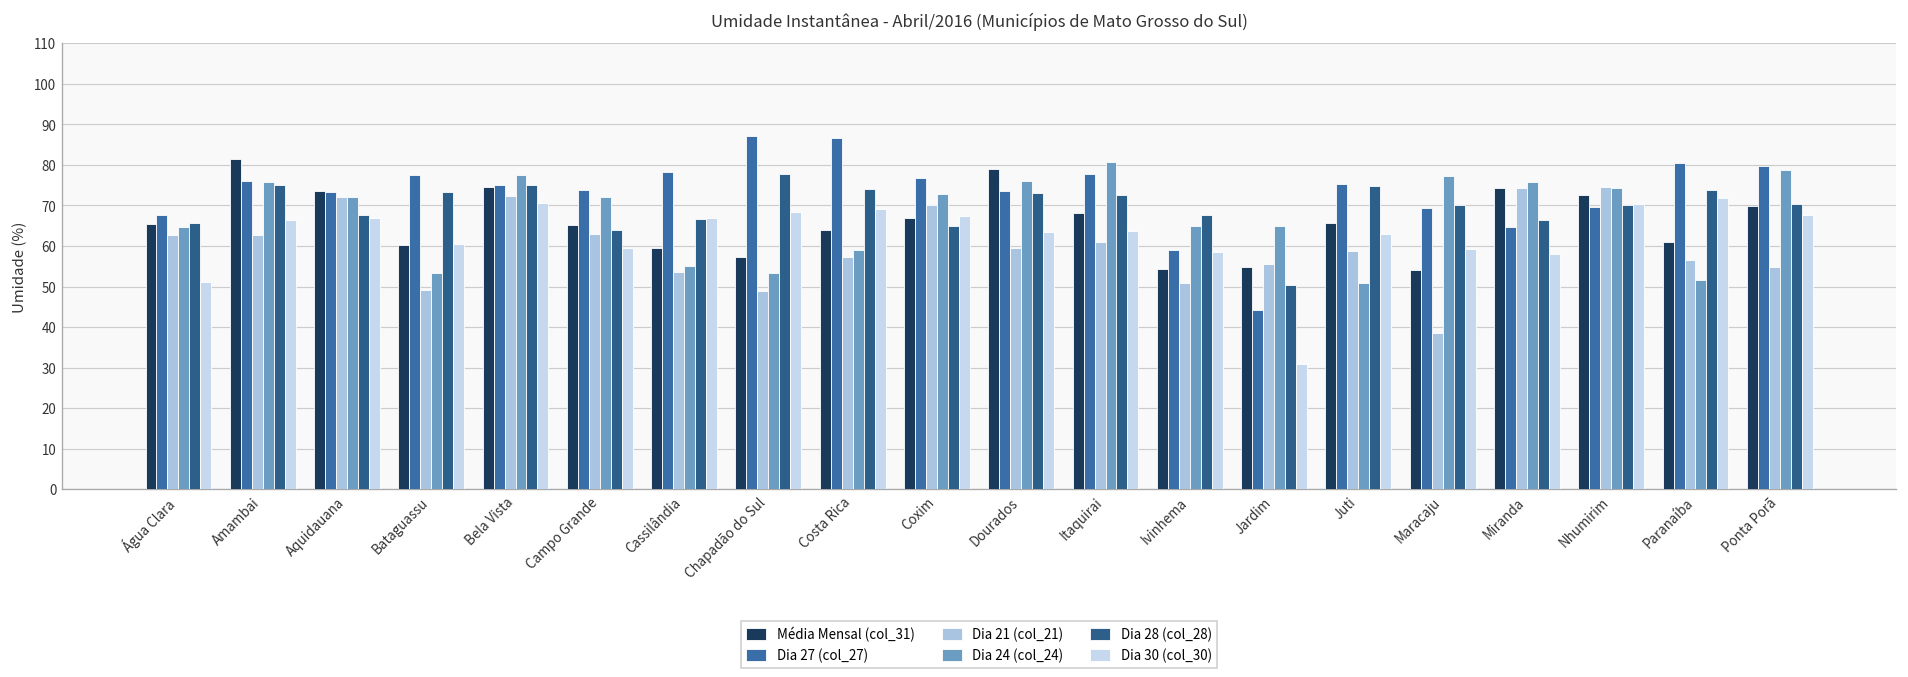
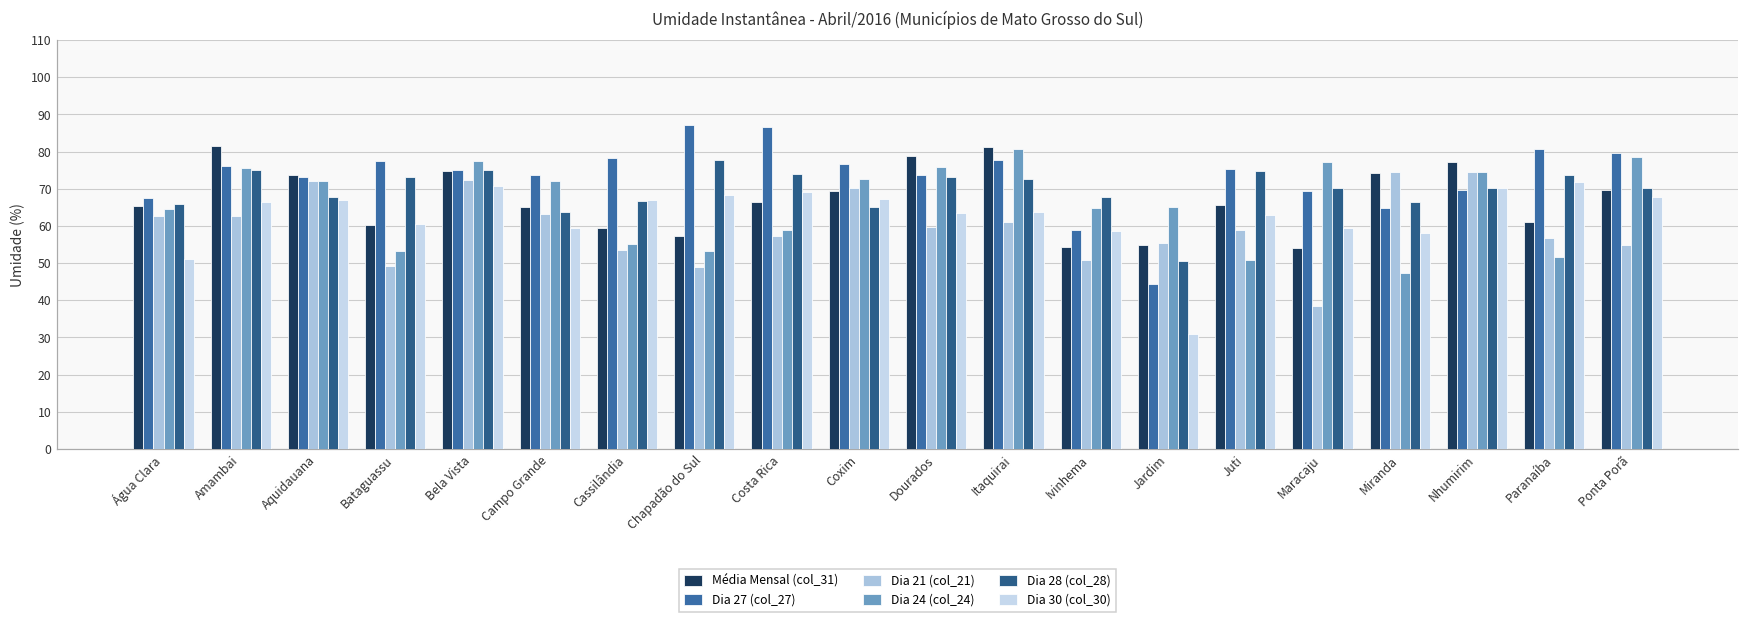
  {
    "Média Mensal (col_31)": {
      "Água Clara": 65,
      "Amambai": 81,
      "Aquidauana": 74,
      "Bataguassu": 60,
      "Bela Vista": 75,
      "Campo Grande": 65,
      "Cassilândia": 59,
      "Chapadão do Sul": 57,
-     "Costa Rica": 64,
-     "Coxim": 67,
+     "Costa Rica": 66,
+     "Coxim": 69,
      "Dourados": 79,
-     "Itaquirai": 68,
+     "Itaquirai": 81,
      "Ivinhema": 54,
      "Jardim": 55,
      "Juti": 66,
      "Maracaju": 54,
      "Miranda": 74,
-     "Nhumirim": 73,
+     "Nhumirim": 77,
      "Paranaíba": 61,
      "Ponta Porã": 70
    },
    "Dia 24 (col_24)": {
      "Água Clara": 65,
      "Amambai": 76,
      "Aquidauana": 72,
      "Bataguassu": 53,
      "Bela Vista": 78,
      "Campo Grande": 72,
      "Cassilândia": 55,
      "Chapadão do Sul": 53,
      "Costa Rica": 59,
      "Coxim": 73,
      "Dourados": 76,
      "Itaquirai": 81,
      "Ivinhema": 65,
      "Jardim": 65,
      "Juti": 51,
      "Maracaju": 77,
-     "Miranda": 76,
+     "Miranda": 47,
      "Nhumirim": 74,
      "Paranaíba": 52,
      "Ponta Porã": 79
    }
  }
